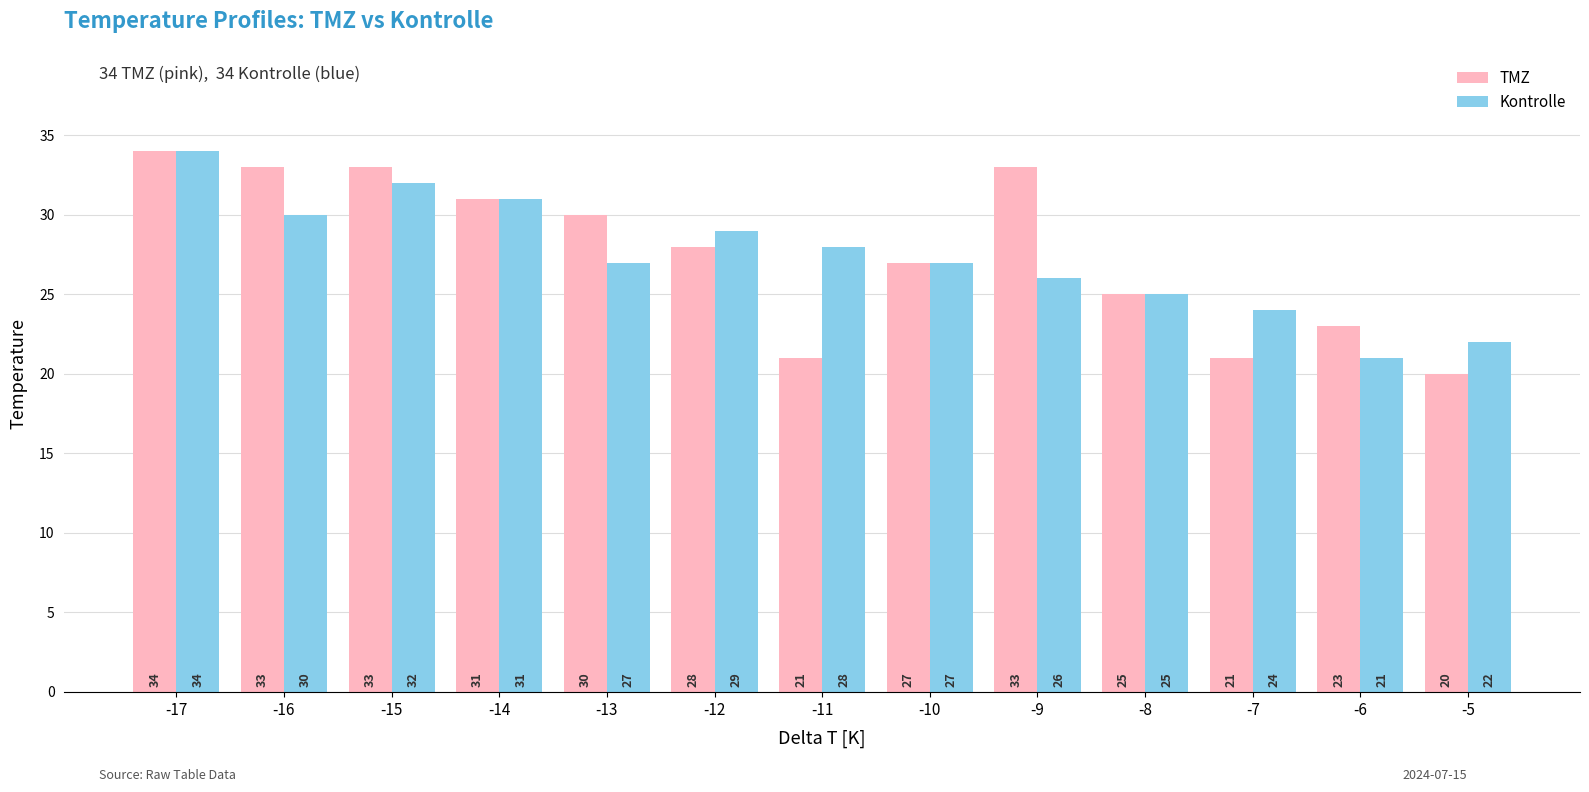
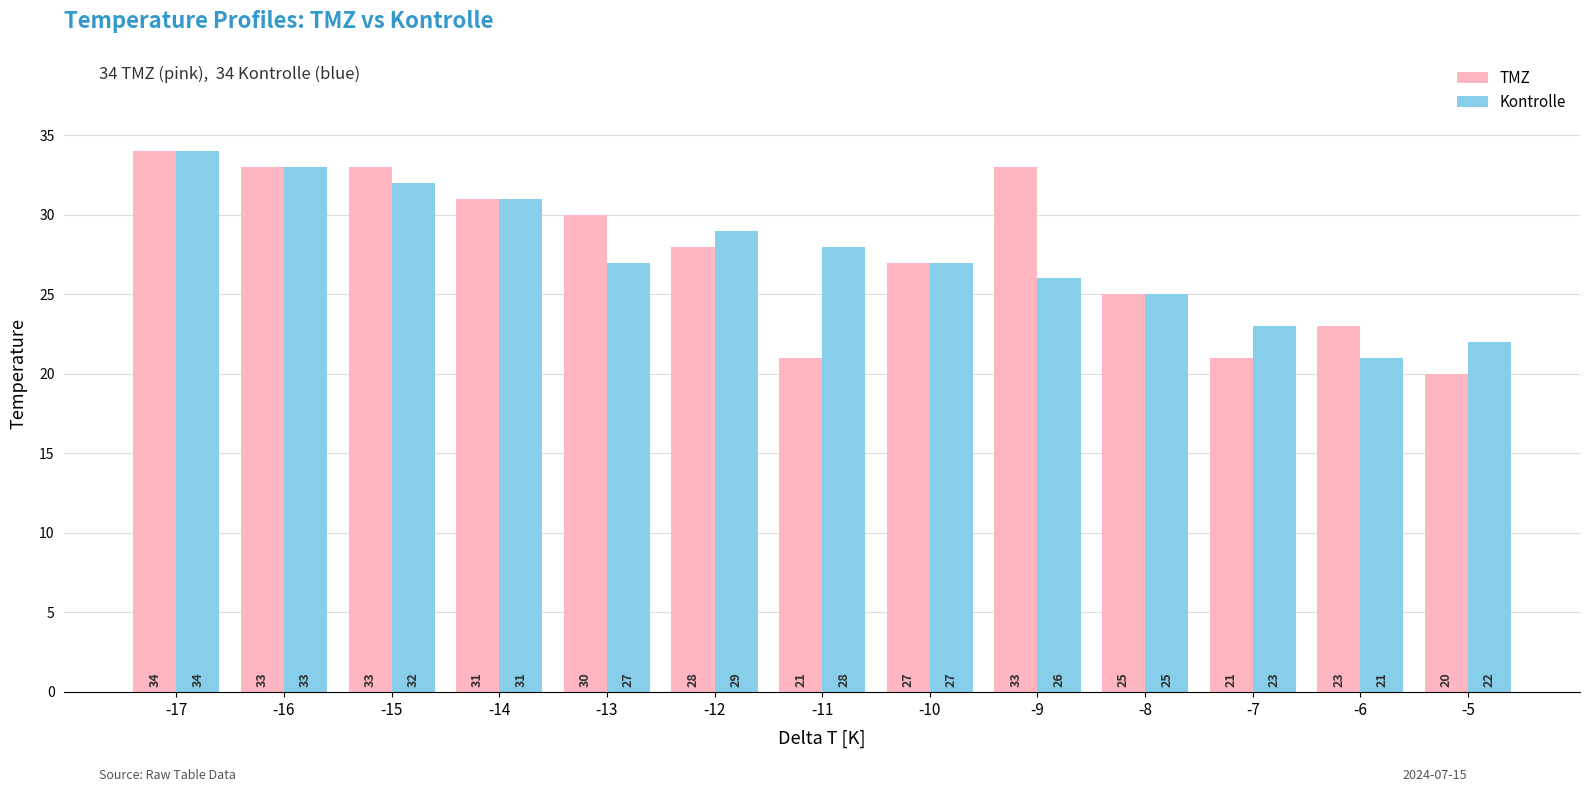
  {
    "TMZ": {
      "-17": 34,
      "-16": 33,
      "-15": 33,
      "-14": 31,
      "-13": 30,
      "-12": 28,
      "-11": 21,
      "-10": 27,
      "-9": 33,
      "-8": 25,
      "-7": 21,
      "-6": 23,
      "-5": 20
    },
    "Kontrolle": {
      "-17": 34,
-     "-16": 30,
+     "-16": 33,
      "-15": 32,
      "-14": 31,
      "-13": 27,
      "-12": 29,
      "-11": 28,
      "-10": 27,
      "-9": 26,
      "-8": 25,
-     "-7": 24,
+     "-7": 23,
      "-6": 21,
      "-5": 22
    }
  }
